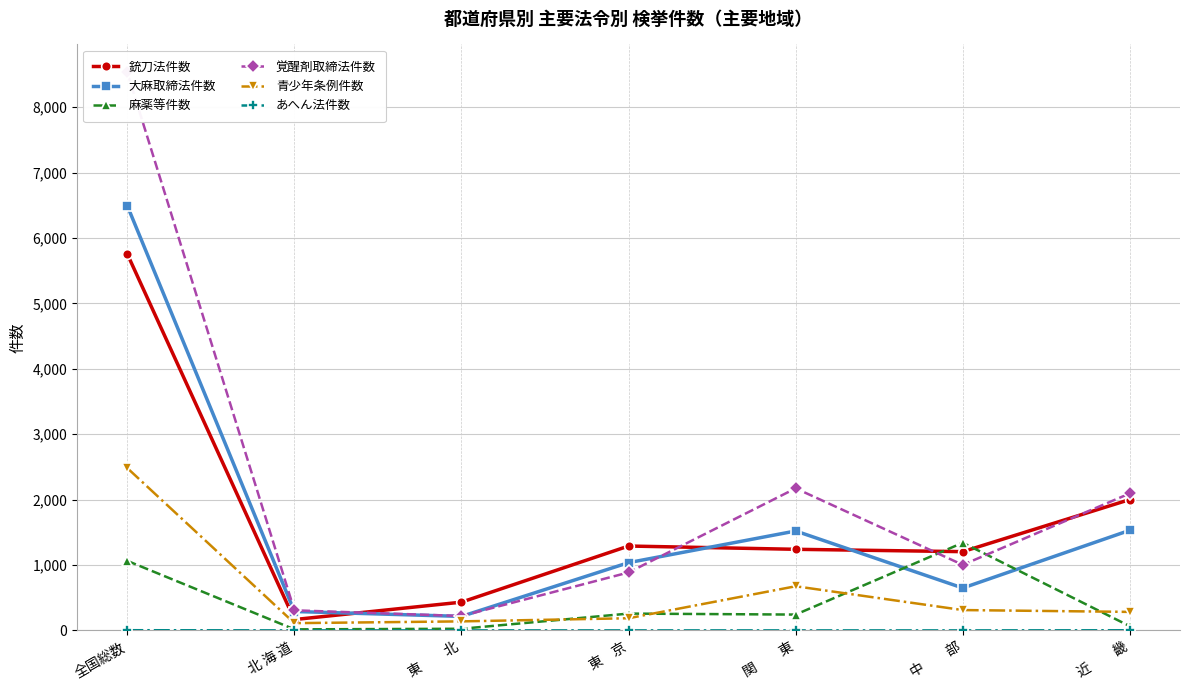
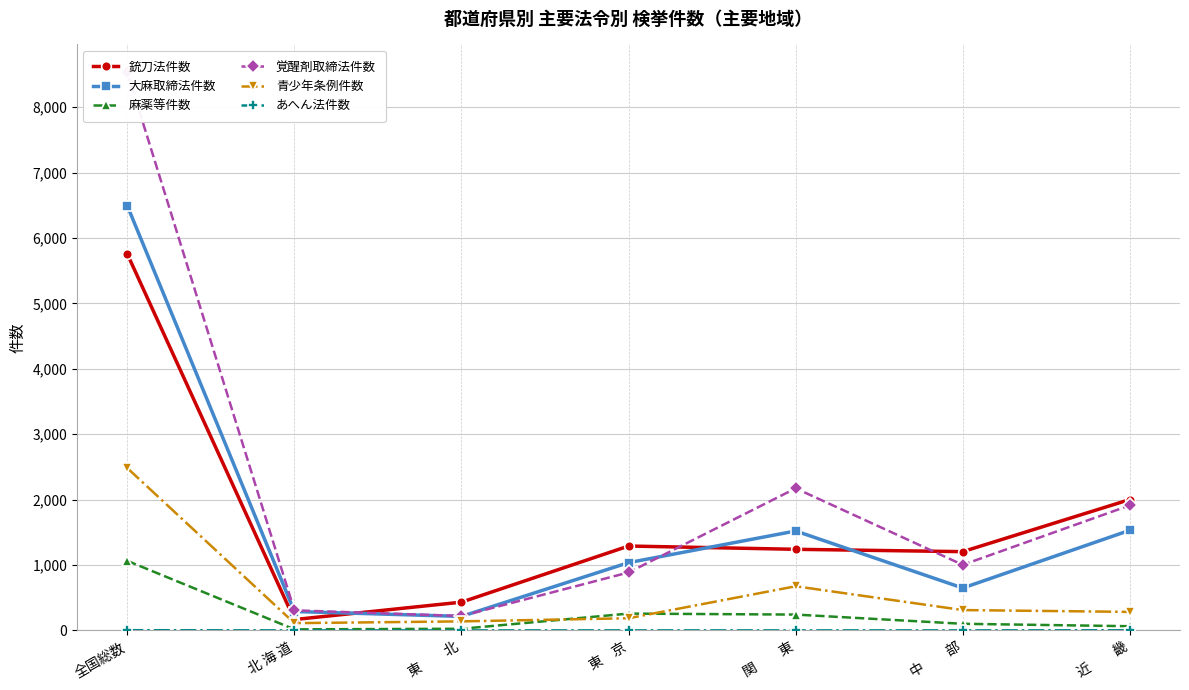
  {
    "銃刀法件数": {
      "全国総数": "5,800",
      "北 海 道": "200",
      "東 北": "400",
      "東 京": "1,300",
      "関 東": "1,200",
      "中 部": "1,200",
      "近 畿": "2,000"
    },
    "大麻取締法件数": {
      "全国総数": "6,500",
      "東 京": "1,000",
      "関 東": "1,500",
      "中 部": "600",
      "近 畿": "1,500"
    },
    "麻薬等件数": {
      "全国総数": "1,100",
      "東 京": "300",
      "関 東": "200",
-     "中 部": "1,300",
+     "中 部": "100",
      "近 畿": "100"
    },
    "覚醒剤取締法件数": {
      "東 京": "900",
      "関 東": "2,200",
      "中 部": "1,000",
-     "近 畿": "2,100"
+     "近 畿": "1,900"
    },
    "青少年条例件数": {
      "全国総数": "2,500",
      "北 海 道": "100",
      "東 北": "100",
      "東 京": "200",
      "関 東": "700",
      "中 部": "300",
      "近 畿": "300"
    },
    "あへん法件数": {
      "全国総数": "0",
      "東 京": "0",
      "関 東": "0",
      "中 部": "0",
      "近 畿": "0"
    }
  }
